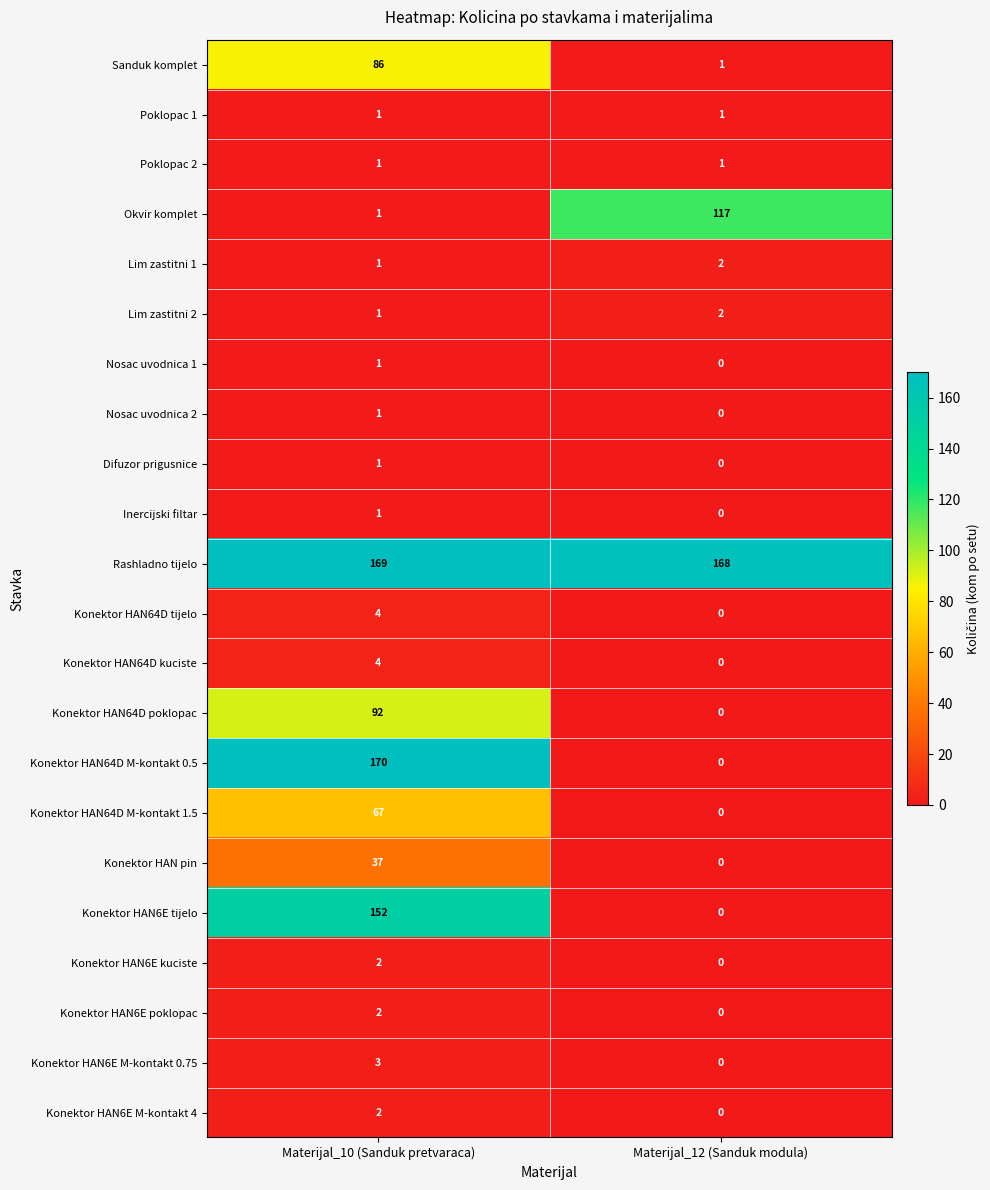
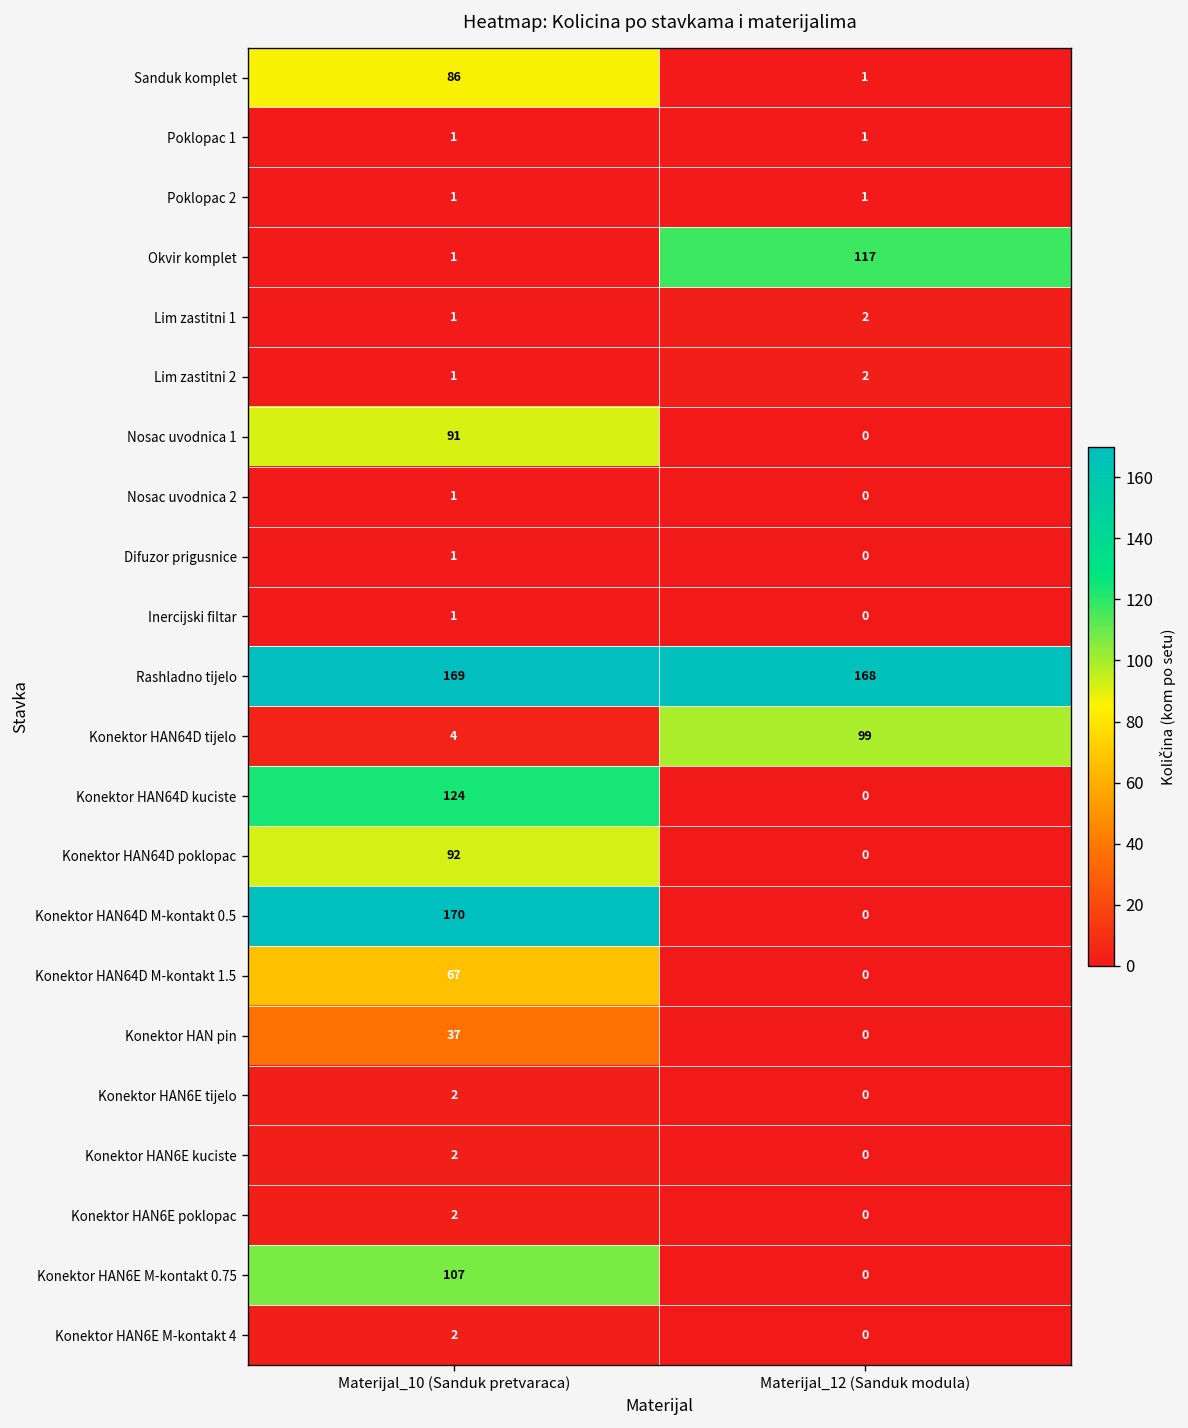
  {
    "Sanduk komplet": {
      "Materijal_10 (Sanduk pretvaraca)": 86,
      "Materijal_12 (Sanduk modula)": 1
    },
    "Poklopac 1": {
      "Materijal_10 (Sanduk pretvaraca)": 1,
      "Materijal_12 (Sanduk modula)": 1
    },
    "Poklopac 2": {
      "Materijal_10 (Sanduk pretvaraca)": 1,
      "Materijal_12 (Sanduk modula)": 1
    },
    "Okvir komplet": {
      "Materijal_10 (Sanduk pretvaraca)": 1,
      "Materijal_12 (Sanduk modula)": 117
    },
    "Lim zastitni 1": {
      "Materijal_10 (Sanduk pretvaraca)": 1,
      "Materijal_12 (Sanduk modula)": 2
    },
    "Lim zastitni 2": {
      "Materijal_10 (Sanduk pretvaraca)": 1,
      "Materijal_12 (Sanduk modula)": 2
    },
    "Nosac uvodnica 1": {
-     "Materijal_10 (Sanduk pretvaraca)": 1,
+     "Materijal_10 (Sanduk pretvaraca)": 91,
      "Materijal_12 (Sanduk modula)": 0
    },
    "Nosac uvodnica 2": {
      "Materijal_10 (Sanduk pretvaraca)": 1,
      "Materijal_12 (Sanduk modula)": 0
    },
    "Difuzor prigusnice": {
      "Materijal_10 (Sanduk pretvaraca)": 1,
      "Materijal_12 (Sanduk modula)": 0
    },
    "Inercijski filtar": {
      "Materijal_10 (Sanduk pretvaraca)": 1,
      "Materijal_12 (Sanduk modula)": 0
    },
    "Rashladno tijelo": {
      "Materijal_10 (Sanduk pretvaraca)": 169,
      "Materijal_12 (Sanduk modula)": 168
    },
    "Konektor HAN64D tijelo": {
      "Materijal_10 (Sanduk pretvaraca)": 4,
-     "Materijal_12 (Sanduk modula)": 0
+     "Materijal_12 (Sanduk modula)": 99
    },
    "Konektor HAN64D kuciste": {
-     "Materijal_10 (Sanduk pretvaraca)": 4,
+     "Materijal_10 (Sanduk pretvaraca)": 124,
      "Materijal_12 (Sanduk modula)": 0
    },
    "Konektor HAN64D poklopac": {
      "Materijal_10 (Sanduk pretvaraca)": 92,
      "Materijal_12 (Sanduk modula)": 0
    },
    "Konektor HAN64D M-kontakt 0.5": {
      "Materijal_10 (Sanduk pretvaraca)": 170,
      "Materijal_12 (Sanduk modula)": 0
    },
    "Konektor HAN64D M-kontakt 1.5": {
      "Materijal_10 (Sanduk pretvaraca)": 67,
      "Materijal_12 (Sanduk modula)": 0
    },
    "Konektor HAN pin": {
      "Materijal_10 (Sanduk pretvaraca)": 37,
      "Materijal_12 (Sanduk modula)": 0
    },
    "Konektor HAN6E tijelo": {
-     "Materijal_10 (Sanduk pretvaraca)": 152,
+     "Materijal_10 (Sanduk pretvaraca)": 2,
      "Materijal_12 (Sanduk modula)": 0
    },
    "Konektor HAN6E kuciste": {
      "Materijal_10 (Sanduk pretvaraca)": 2,
      "Materijal_12 (Sanduk modula)": 0
    },
    "Konektor HAN6E poklopac": {
      "Materijal_10 (Sanduk pretvaraca)": 2,
      "Materijal_12 (Sanduk modula)": 0
    },
    "Konektor HAN6E M-kontakt 0.75": {
-     "Materijal_10 (Sanduk pretvaraca)": 3,
+     "Materijal_10 (Sanduk pretvaraca)": 107,
      "Materijal_12 (Sanduk modula)": 0
    },
    "Konektor HAN6E M-kontakt 4": {
      "Materijal_10 (Sanduk pretvaraca)": 2,
      "Materijal_12 (Sanduk modula)": 0
    }
  }
